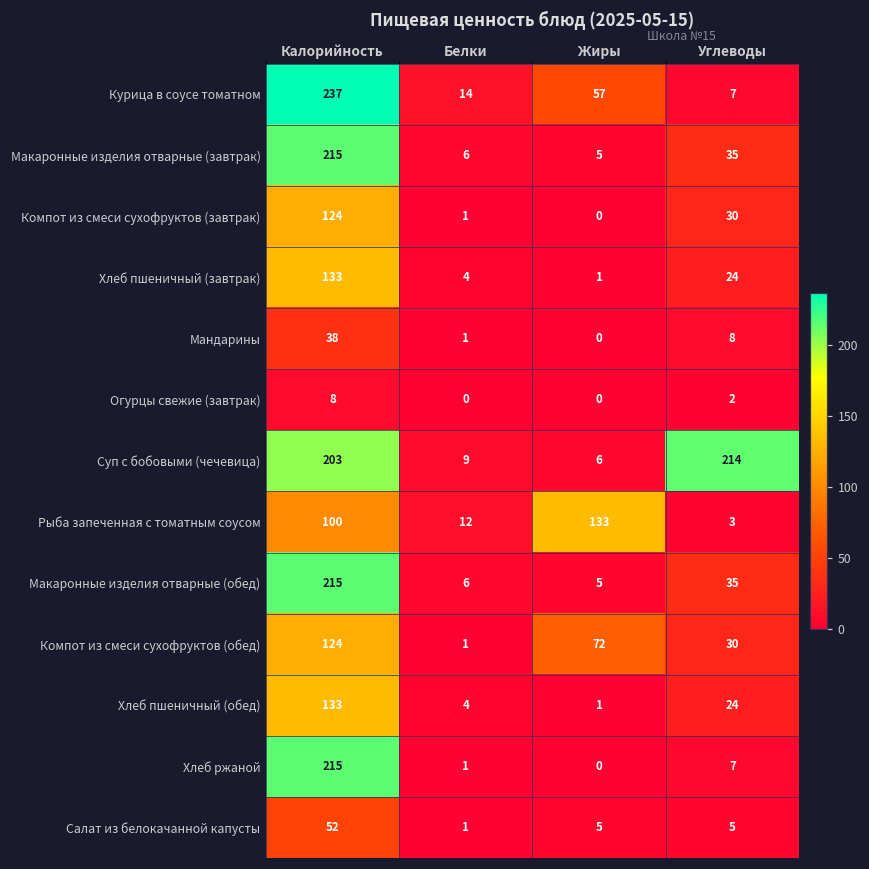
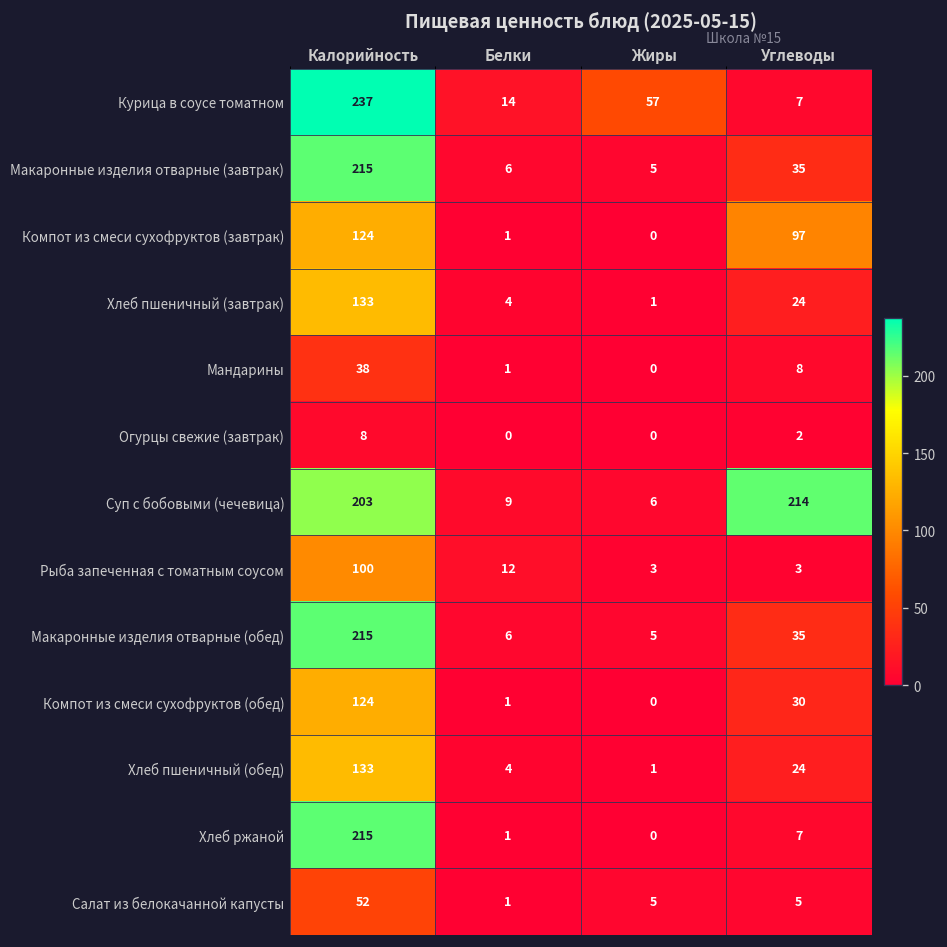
  {
    "Курица в соусе томатном": {
      "Калорийность": 237,
      "Белки": 14,
      "Жиры": 57,
      "Углеводы": 7
    },
    "Макаронные изделия отварные (завтрак)": {
      "Калорийность": 215,
      "Белки": 6,
      "Жиры": 5,
      "Углеводы": 35
    },
    "Компот из смеси сухофруктов (завтрак)": {
      "Калорийность": 124,
      "Белки": 1,
      "Жиры": 0,
-     "Углеводы": 30
+     "Углеводы": 97
    },
    "Хлеб пшеничный (завтрак)": {
      "Калорийность": 133,
      "Белки": 4,
      "Жиры": 1,
      "Углеводы": 24
    },
    "Мандарины": {
      "Калорийность": 38,
      "Белки": 1,
      "Жиры": 0,
      "Углеводы": 8
    },
    "Огурцы свежие (завтрак)": {
      "Калорийность": 8,
      "Белки": 0,
      "Жиры": 0,
      "Углеводы": 2
    },
    "Суп с бобовыми (чечевица)": {
      "Калорийность": 203,
      "Белки": 9,
      "Жиры": 6,
      "Углеводы": 214
    },
    "Рыба запеченная с томатным соусом": {
      "Калорийность": 100,
      "Белки": 12,
-     "Жиры": 133,
+     "Жиры": 3,
      "Углеводы": 3
    },
    "Макаронные изделия отварные (обед)": {
      "Калорийность": 215,
      "Белки": 6,
      "Жиры": 5,
      "Углеводы": 35
    },
    "Компот из смеси сухофруктов (обед)": {
      "Калорийность": 124,
      "Белки": 1,
-     "Жиры": 72,
+     "Жиры": 0,
      "Углеводы": 30
    },
    "Хлеб пшеничный (обед)": {
      "Калорийность": 133,
      "Белки": 4,
      "Жиры": 1,
      "Углеводы": 24
    },
    "Хлеб ржаной": {
      "Калорийность": 215,
      "Белки": 1,
      "Жиры": 0,
      "Углеводы": 7
    },
    "Салат из белокачанной капусты": {
      "Калорийность": 52,
      "Белки": 1,
      "Жиры": 5,
      "Углеводы": 5
    }
  }
